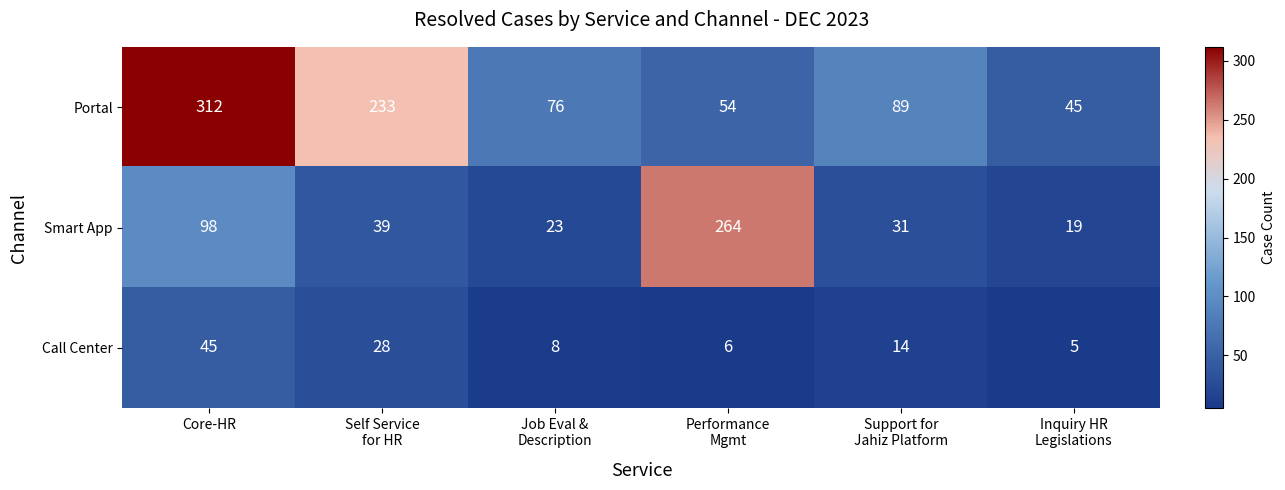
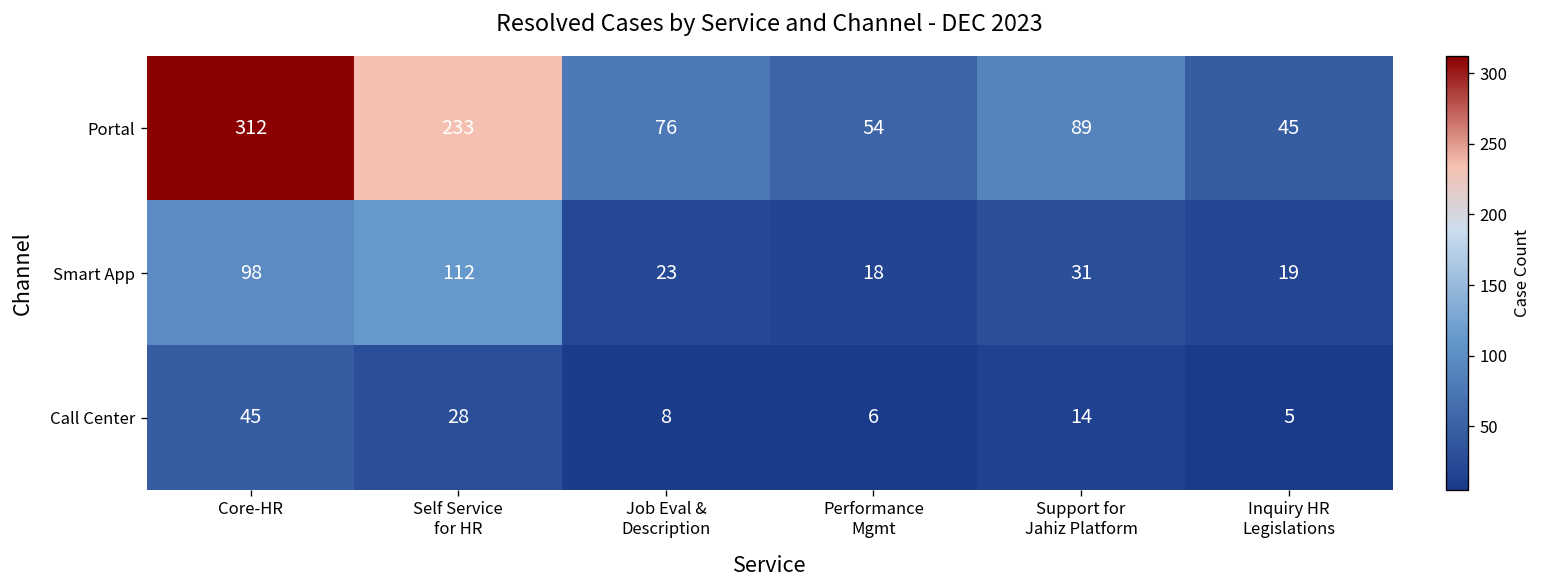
  {
    "Portal": {
      "Core-HR": 312,
      "Self Service for HR": 233,
      "Job Eval & Description": 76,
      "Performance Mgmt": 54,
      "Support for Jahiz Platform": 89,
      "Inquiry HR Legislations": 45
    },
    "Smart App": {
      "Core-HR": 98,
-     "Self Service for HR": 39,
+     "Self Service for HR": 112,
      "Job Eval & Description": 23,
-     "Performance Mgmt": 264,
+     "Performance Mgmt": 18,
      "Support for Jahiz Platform": 31,
      "Inquiry HR Legislations": 19
    },
    "Call Center": {
      "Core-HR": 45,
      "Self Service for HR": 28,
      "Job Eval & Description": 8,
      "Performance Mgmt": 6,
      "Support for Jahiz Platform": 14,
      "Inquiry HR Legislations": 5
    }
  }
